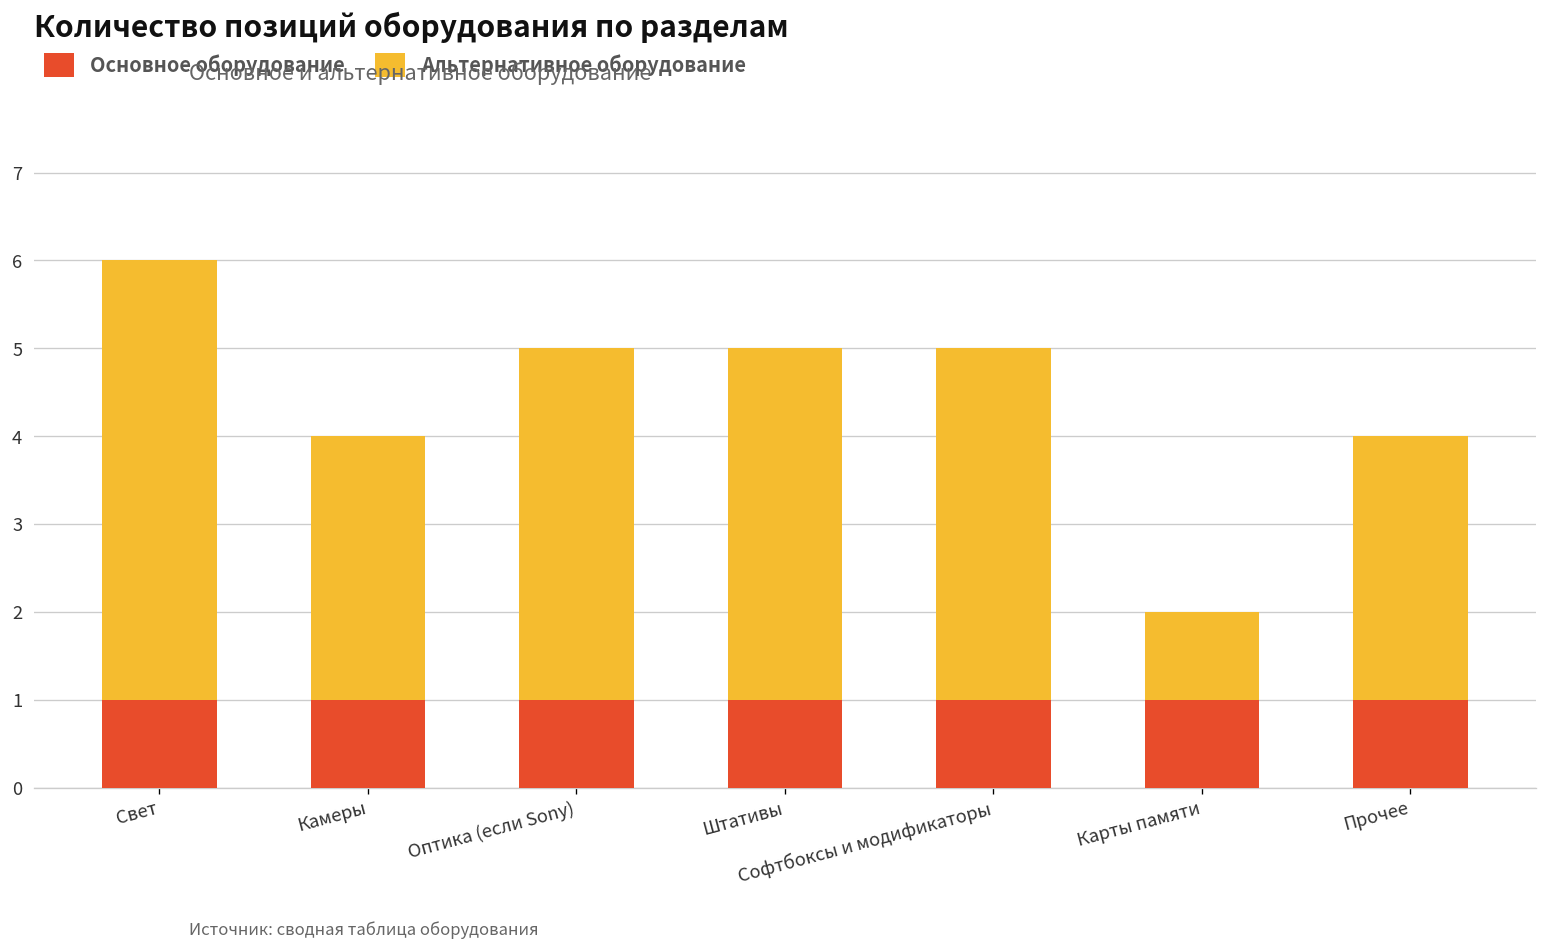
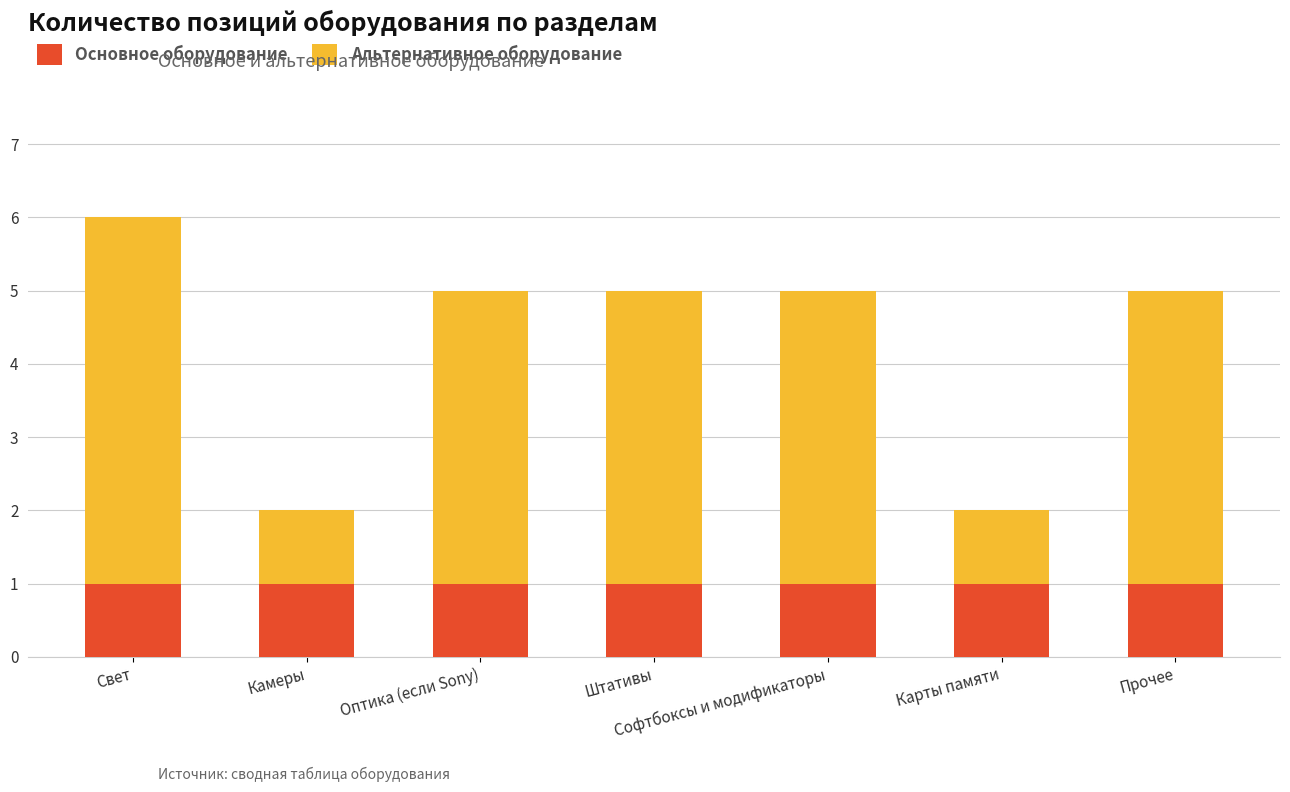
  {
    "Основное оборудование": {
      "Свет": 1,
      "Камеры": 1,
      "Оптика (если Sony)": 1,
      "Штативы": 1,
      "Софтбоксы и модификаторы": 1,
      "Карты памяти": 1,
      "Прочее": 1
    },
    "Альтернативное оборудование": {
      "Свет": 5,
-     "Камеры": 3,
+     "Камеры": 1,
      "Оптика (если Sony)": 4,
      "Штативы": 4,
      "Софтбоксы и модификаторы": 4,
      "Карты памяти": 1,
-     "Прочее": 3
+     "Прочее": 4
    }
  }
